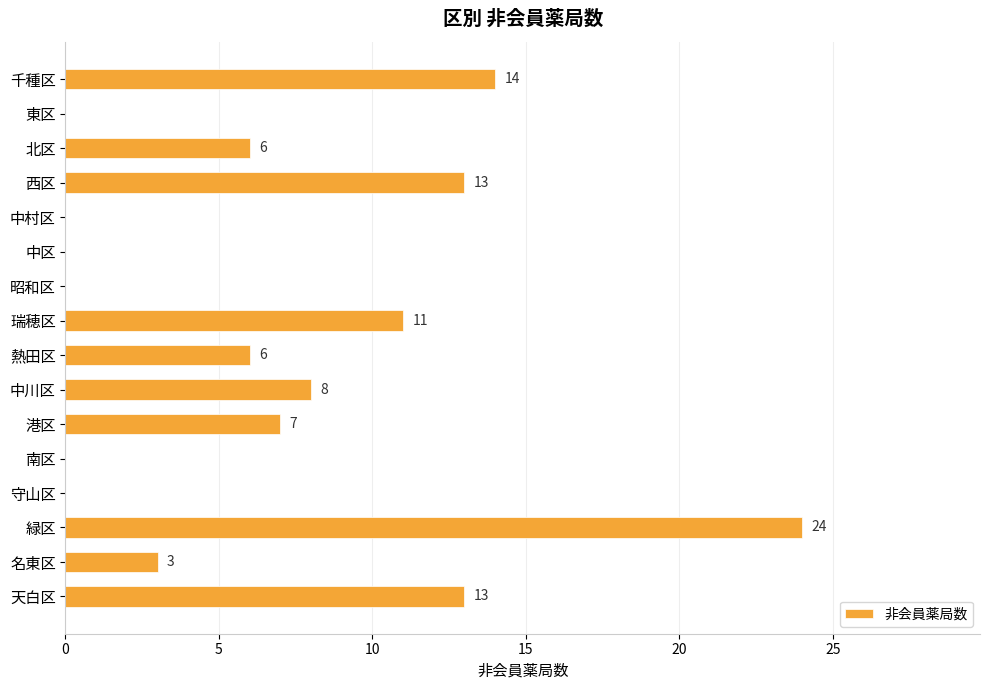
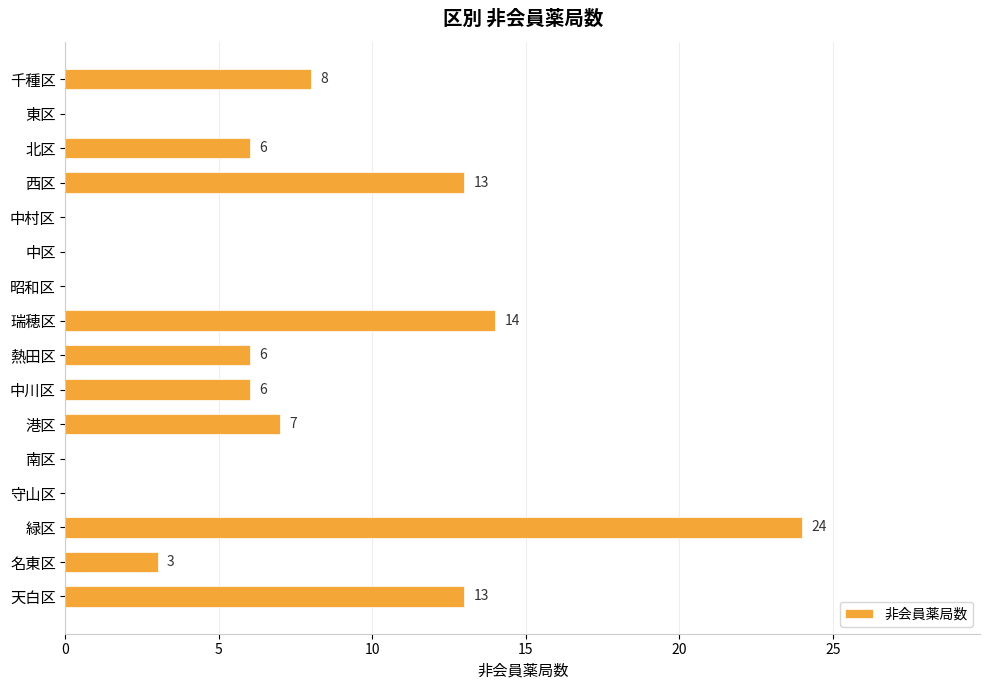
  {
-   "千種区": 14,
+   "千種区": 8,
    "北区": 6,
    "西区": 13,
-   "瑞穂区": 11,
+   "瑞穂区": 14,
    "熱田区": 6,
-   "中川区": 8,
+   "中川区": 6,
    "港区": 7,
    "緑区": 24,
    "名東区": 3,
    "天白区": 13
  }
